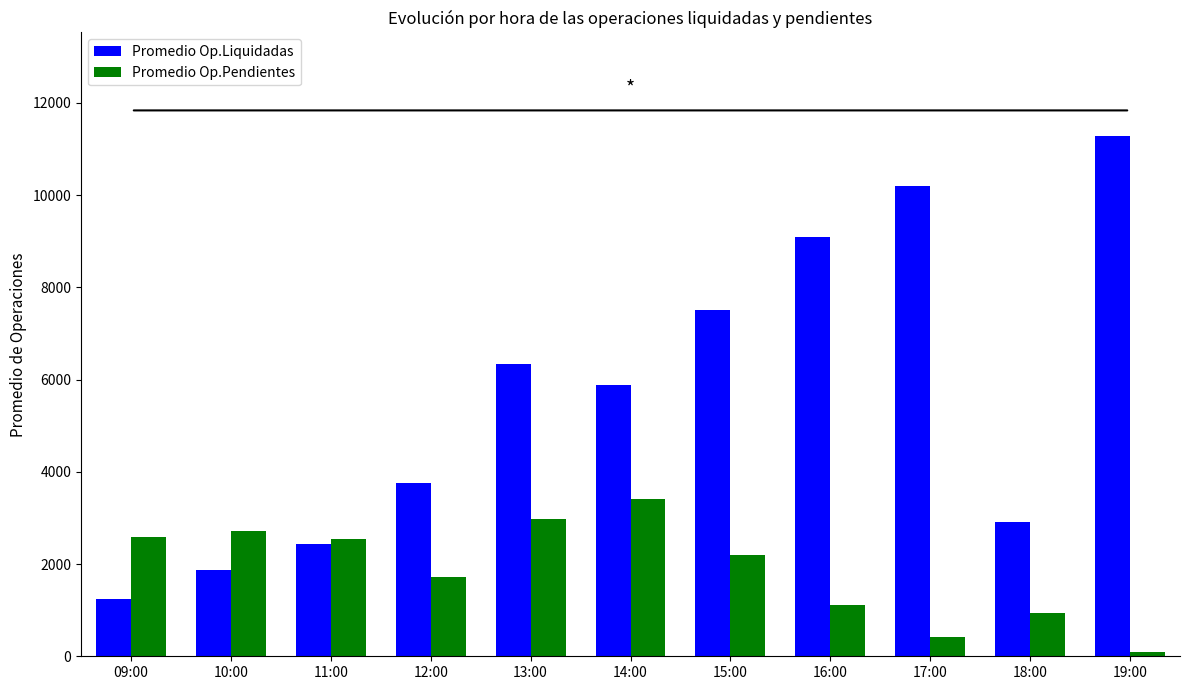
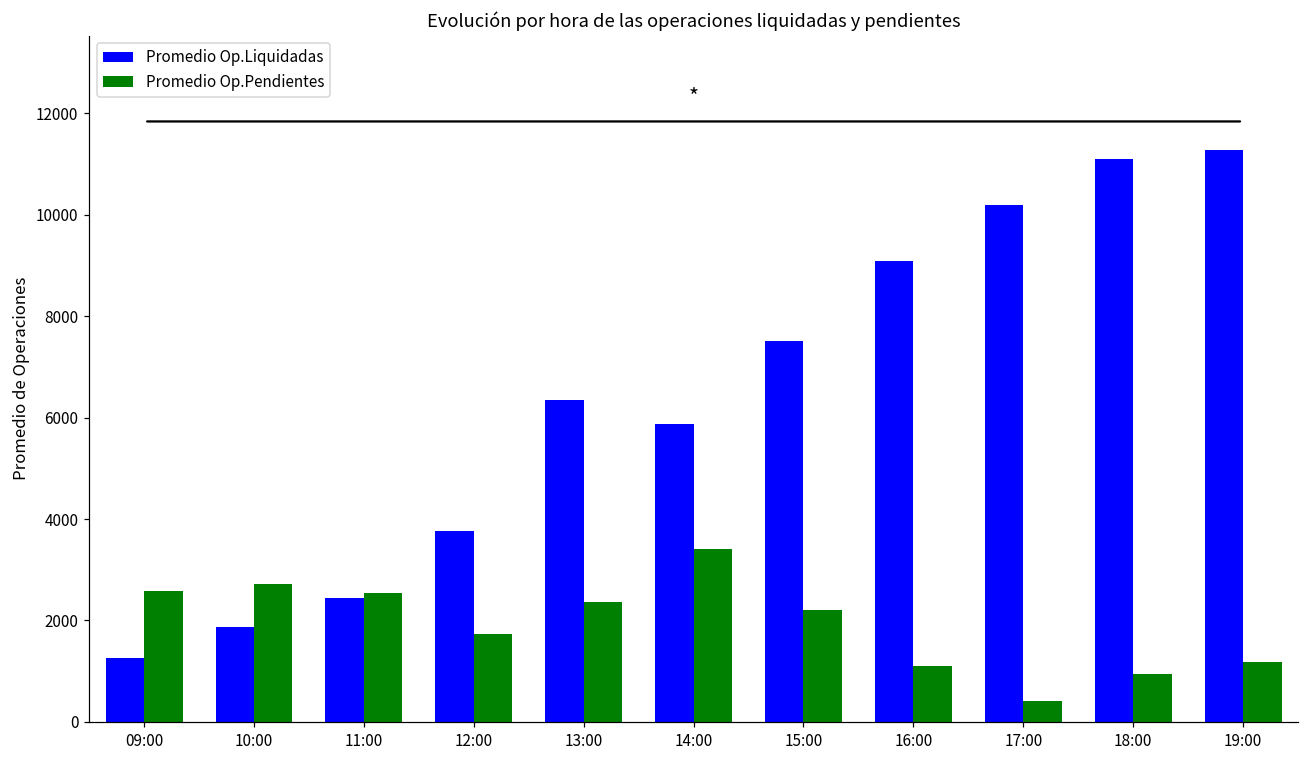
  {
    "Promedio Op.Liquidadas": {
      "09:00": 1300,
      "10:00": 1900,
      "11:00": 2400,
      "12:00": 3800,
      "13:00": 6300,
      "14:00": 5900,
      "15:00": 7500,
      "16:00": 9100,
      "17:00": 10200,
-     "18:00": 2900,
+     "18:00": 11100,
      "19:00": 11300
    },
    "Promedio Op.Pendientes": {
      "09:00": 2600,
      "10:00": 2700,
      "11:00": 2500,
      "12:00": 1700,
-     "13:00": 3000,
+     "13:00": 2400,
      "14:00": 3400,
      "15:00": 2200,
      "16:00": 1100,
      "17:00": 400,
      "18:00": 900,
-     "19:00": 100
+     "19:00": 1200
    }
  }
